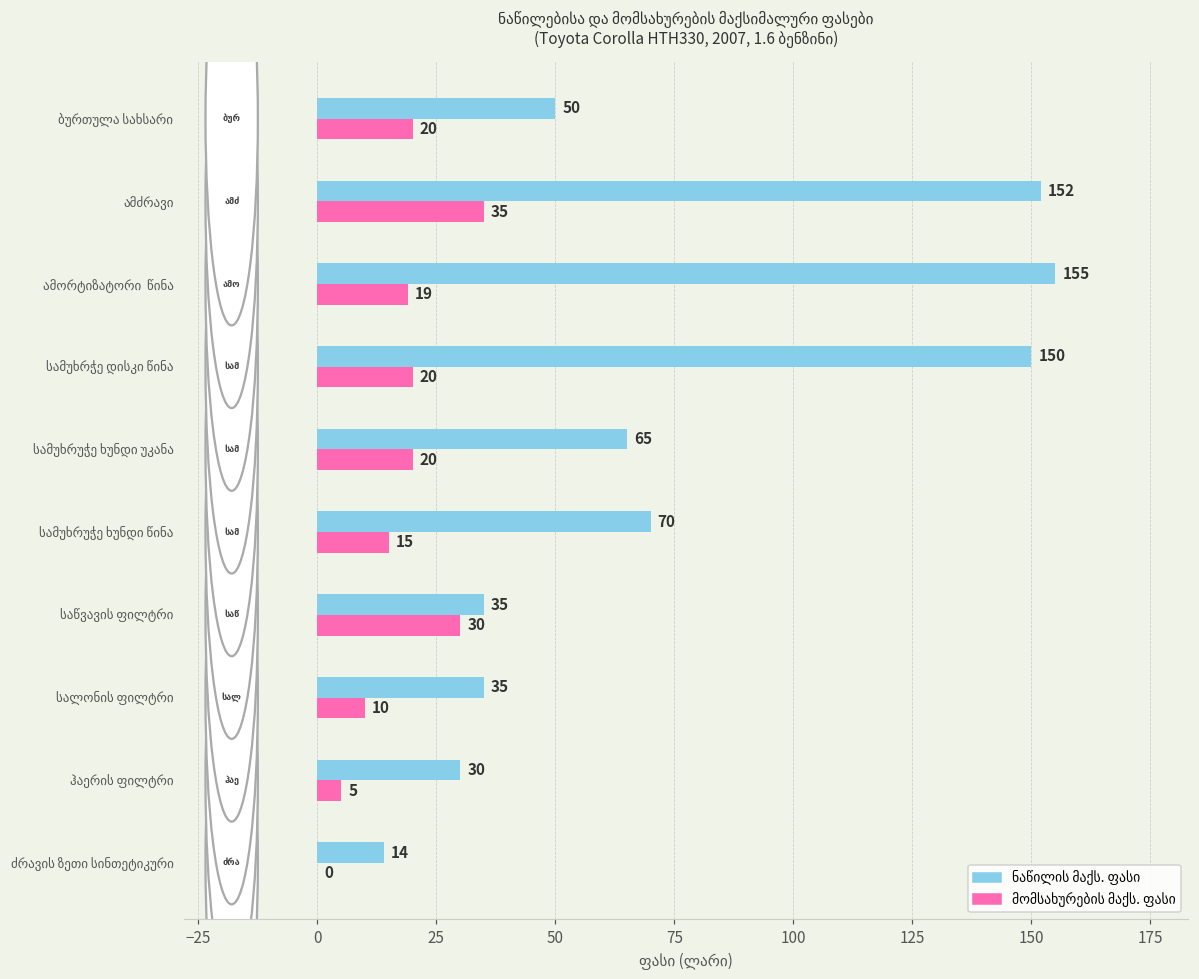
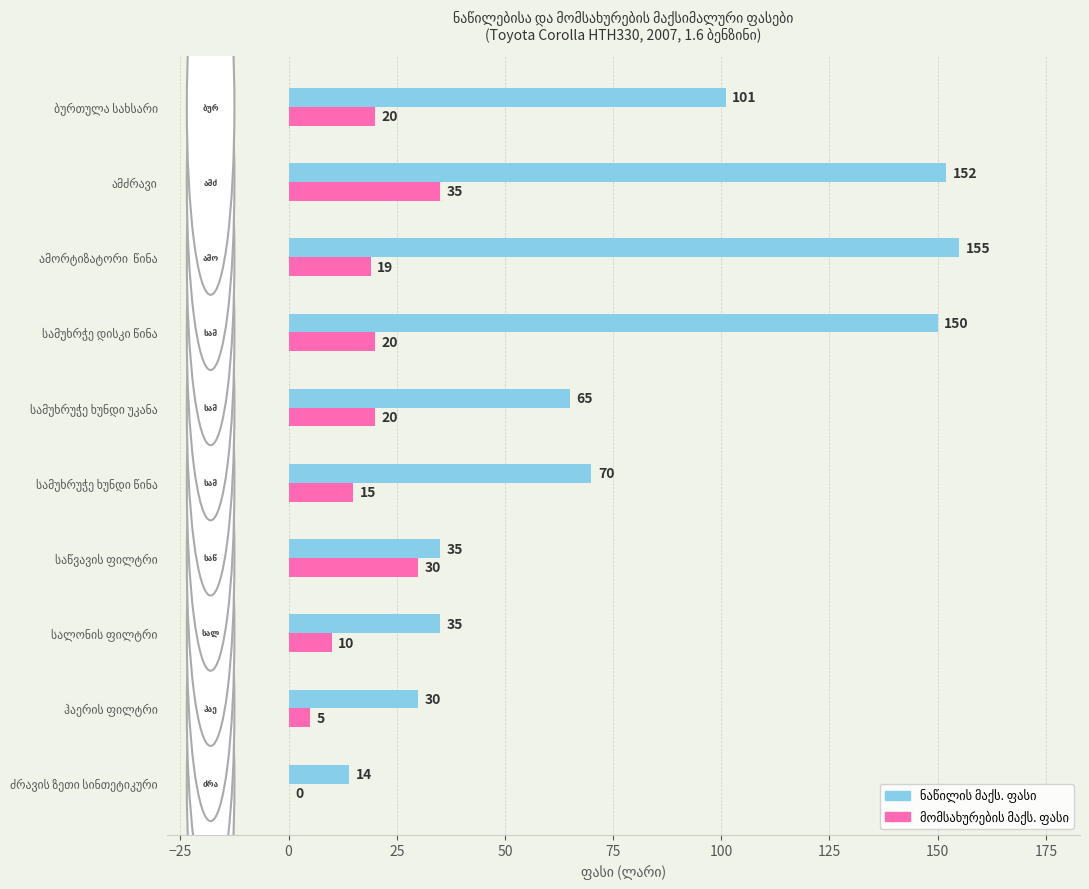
  {
    "მომსახურების მაქს. ფასი": {
      "ბურთულა სახსარი": 20,
      "ამძრავი": 35,
      "ამორტიზატორი წინა": 19,
      "სამუხრჭე დისკი წინა": 20,
      "სამუხრუჭე ხუნდი უკანა": 20,
      "სამუხრუჭე ხუნდი წინა": 15,
      "საწვავის ფილტრი": 30,
      "სალონის ფილტრი": 10,
      "ჰაერის ფილტრი": 5,
      "ძრავის ზეთი სინთეტიკური": 0
    },
    "ნაწილის მაქს. ფასი": {
-     "ბურთულა სახსარი": 50,
+     "ბურთულა სახსარი": 101,
      "ამძრავი": 152,
      "ამორტიზატორი წინა": 155,
      "სამუხრჭე დისკი წინა": 150,
      "სამუხრუჭე ხუნდი უკანა": 65,
      "სამუხრუჭე ხუნდი წინა": 70,
      "საწვავის ფილტრი": 35,
      "სალონის ფილტრი": 35,
      "ჰაერის ფილტრი": 30,
      "ძრავის ზეთი სინთეტიკური": 14
    }
  }
